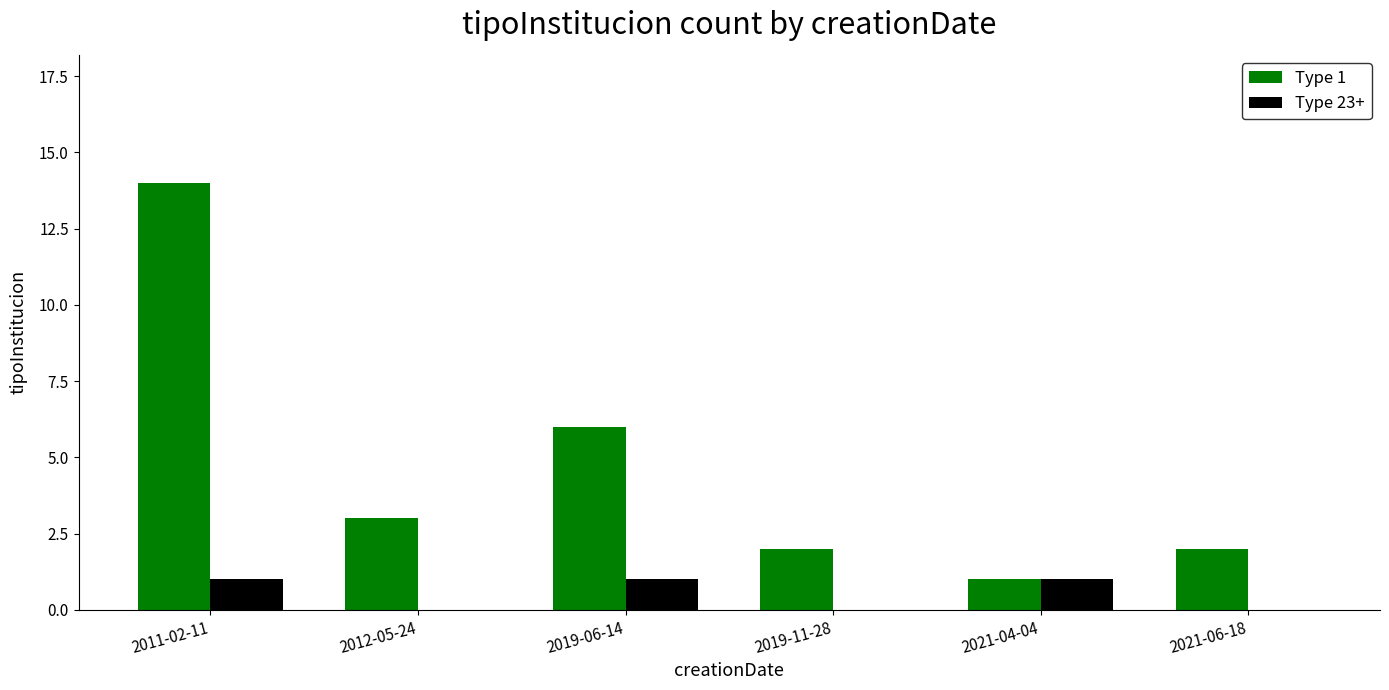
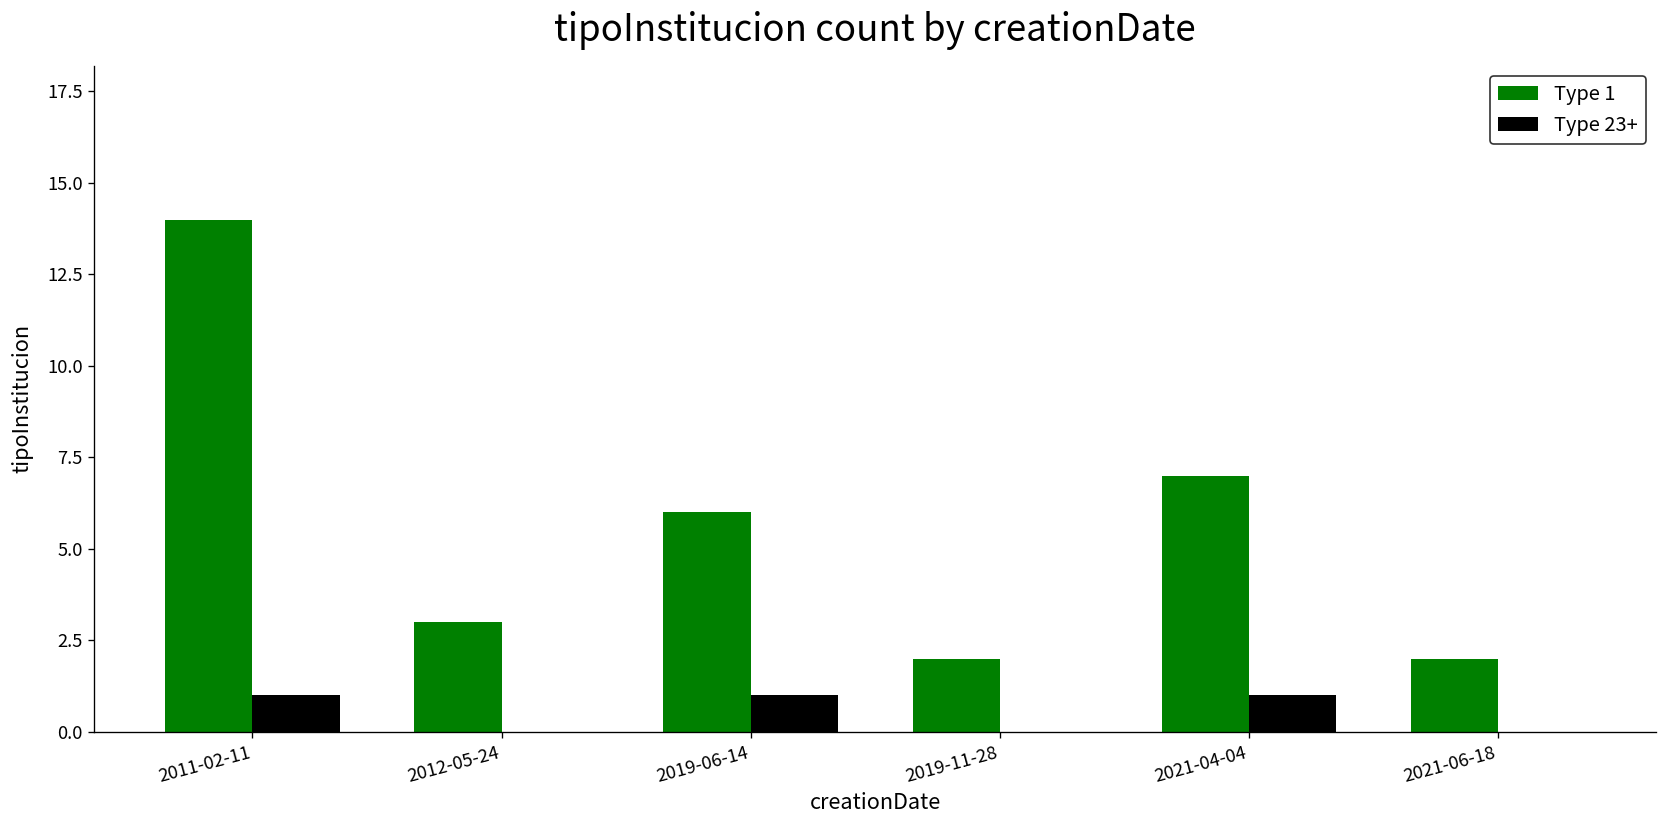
  {
    "Type 1": {
      "2011-02-11": 14,
      "2012-05-24": 3,
      "2019-06-14": 6,
      "2019-11-28": 2,
-     "2021-04-04": 1,
+     "2021-04-04": 7,
      "2021-06-18": 2
    },
    "Type 23+": {
      "2011-02-11": 1,
      "2012-05-24": 0,
      "2019-06-14": 1,
      "2019-11-28": 0,
      "2021-04-04": 1,
      "2021-06-18": 0
    }
  }
